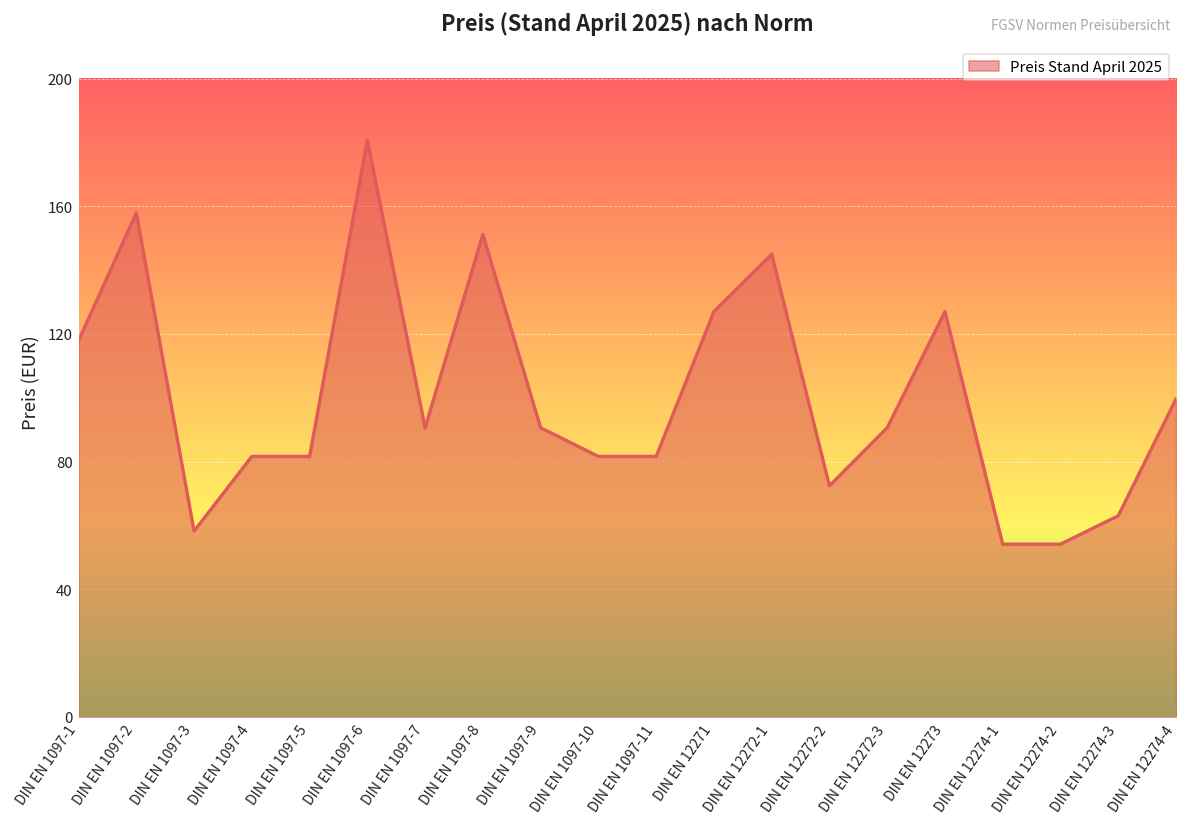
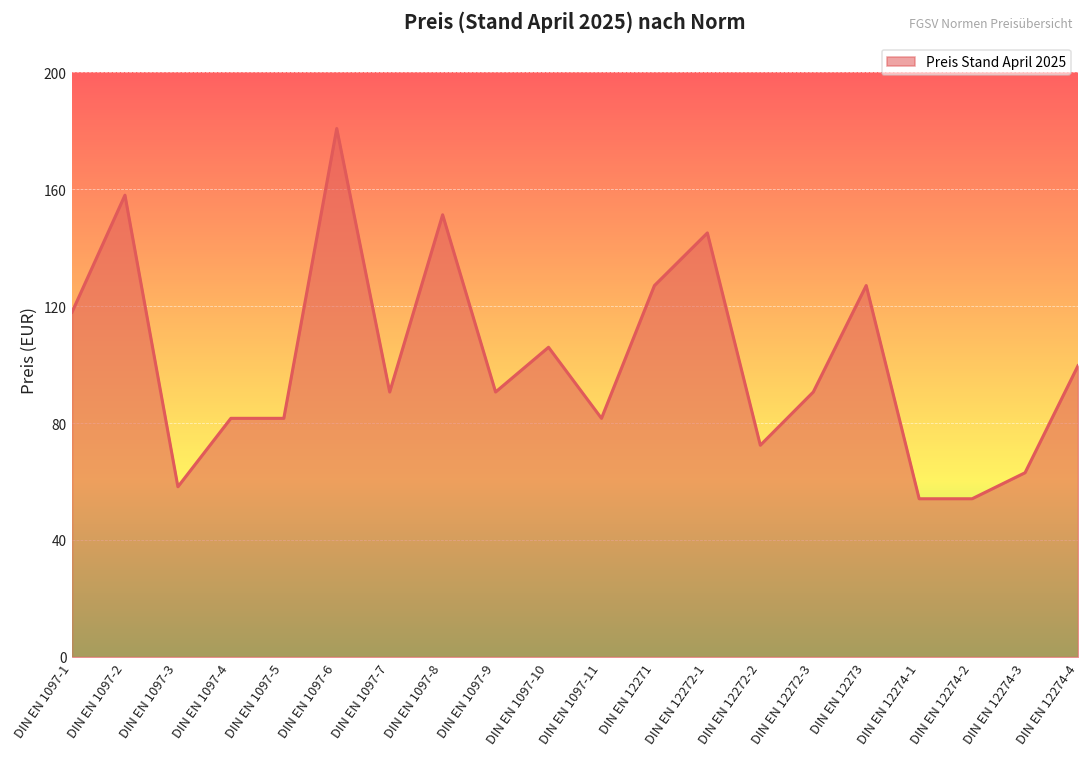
  {
    "DIN EN 1097-1": 118,
    "DIN EN 1097-2": 158,
    "DIN EN 1097-3": 58,
    "DIN EN 1097-4": 82,
    "DIN EN 1097-5": 82,
    "DIN EN 1097-6": 181,
    "DIN EN 1097-7": 91,
    "DIN EN 1097-8": 151,
    "DIN EN 1097-9": 91,
-   "DIN EN 1097-10": 82,
+   "DIN EN 1097-10": 106,
    "DIN EN 1097-11": 82,
    "DIN EN 12271": 127,
    "DIN EN 12272-1": 145,
    "DIN EN 12272-2": 72,
    "DIN EN 12272-3": 91,
    "DIN EN 12273": 127,
    "DIN EN 12274-1": 54,
    "DIN EN 12274-2": 54,
    "DIN EN 12274-3": 63,
    "DIN EN 12274-4": 100
  }
